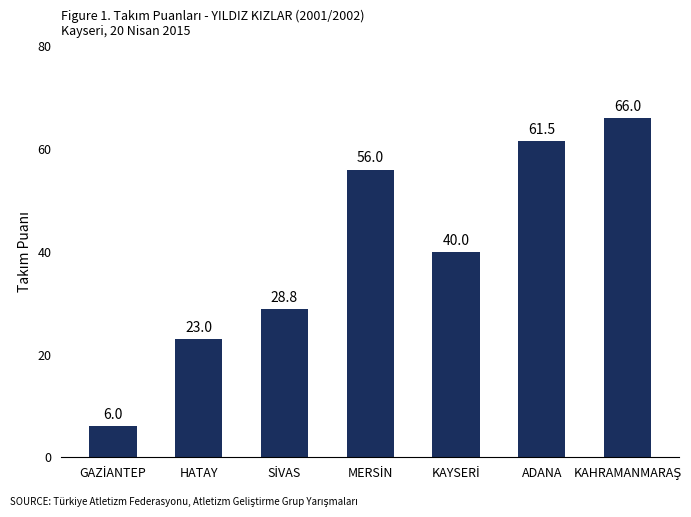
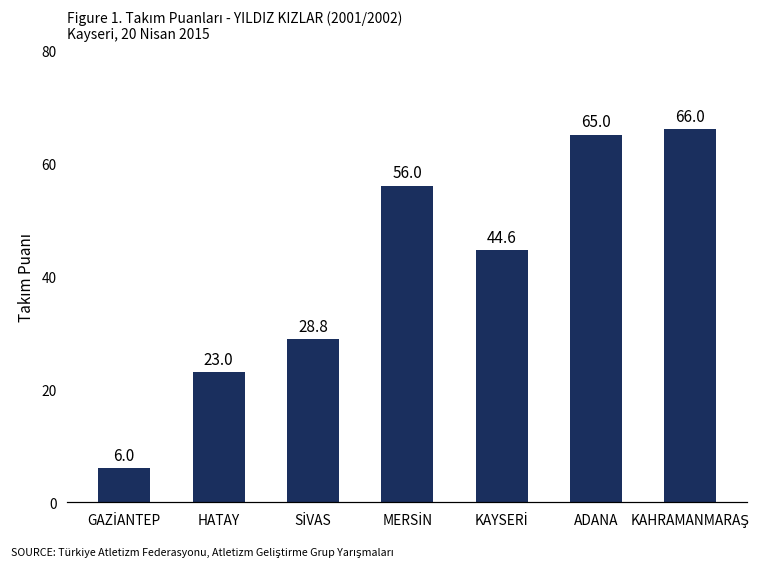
  {
    "GAZİANTEP": 6.0,
    "HATAY": 23.0,
    "SİVAS": 28.8,
    "MERSİN": 56.0,
-   "KAYSERİ": 40.0,
-   "ADANA": 61.5,
+   "KAYSERİ": 44.6,
+   "ADANA": 65.0,
    "KAHRAMANMARAŞ": 66.0
  }
